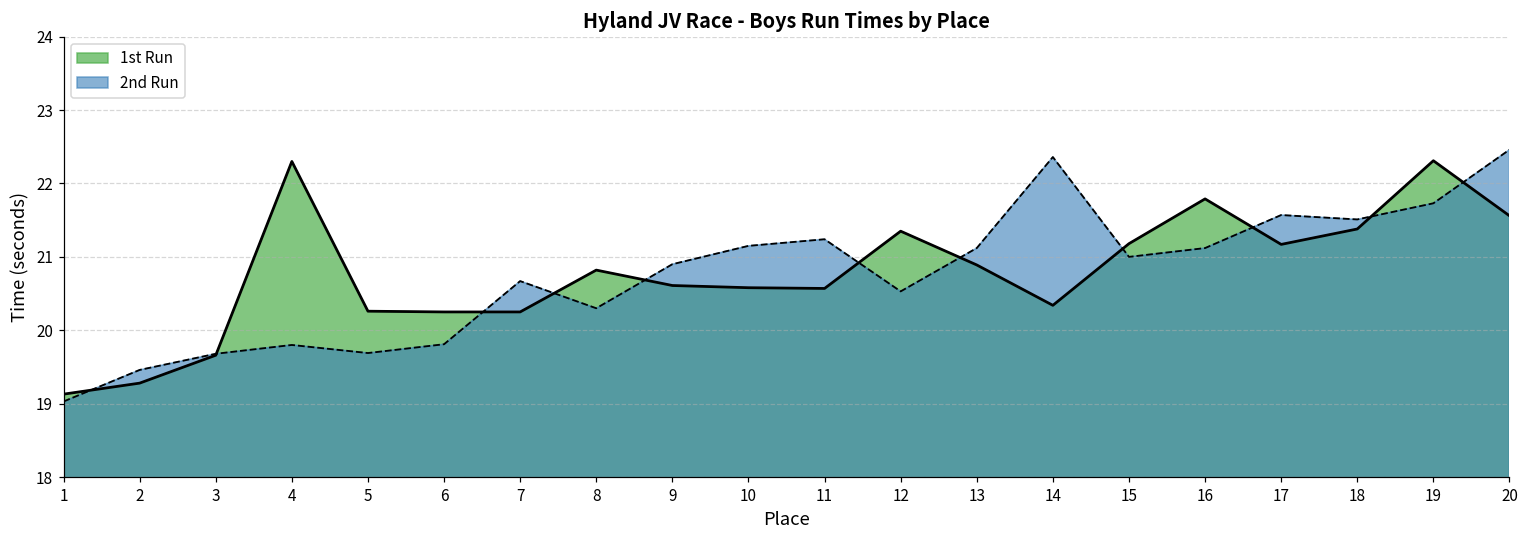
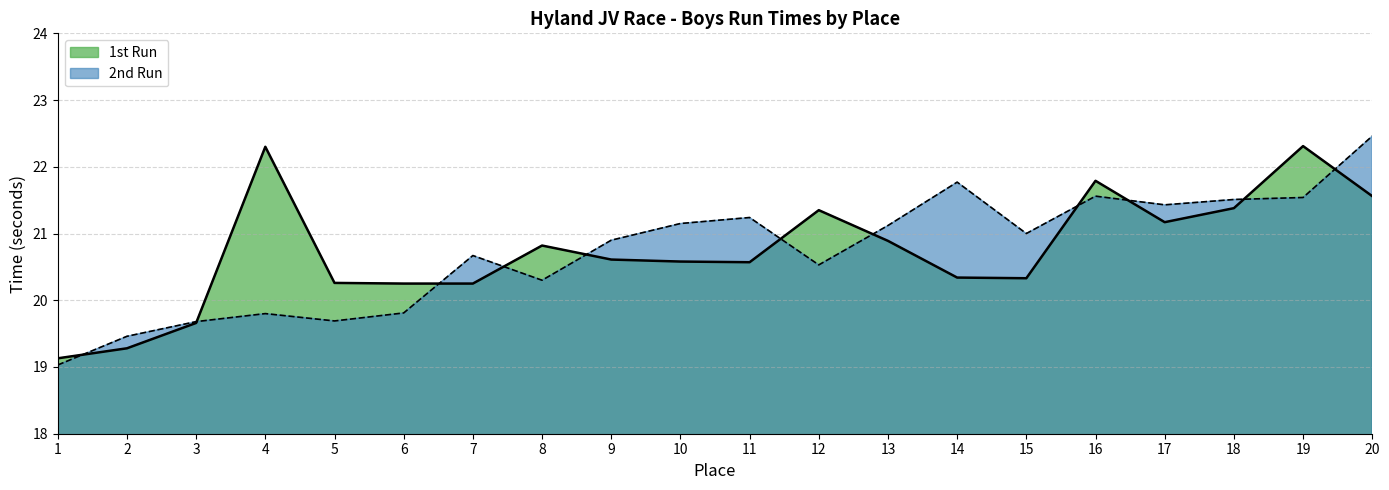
  {
    "1st Run": {
      "1": 19.1,
      "2": 19.3,
      "4": 22.3,
      "5": 20.3,
      "6": 20.3,
      "7": 20.3,
      "8": 20.8,
      "9": 20.6,
      "10": 20.6,
      "11": 20.6,
      "12": 21.4,
      "13": 20.9,
      "14": 20.3,
-     "15": 21.2,
+     "15": 20.3,
      "16": 21.8,
      "17": 21.2,
      "18": 21.4,
      "19": 22.3,
      "20": 21.6
    },
    "2nd Run": {
      "1": 19.0,
      "2": 19.5,
      "4": 19.8,
      "5": 19.7,
      "6": 19.8,
      "7": 20.7,
      "8": 20.3,
      "9": 20.9,
      "10": 21.2,
      "11": 21.2,
      "12": 20.5,
      "13": 21.1,
-     "14": 22.4,
+     "14": 21.8,
      "15": 21.0,
-     "16": 21.1,
-     "17": 21.6,
+     "16": 21.6,
+     "17": 21.4,
      "18": 21.5,
-     "19": 21.7,
+     "19": 21.5,
      "20": 22.5
    }
  }
